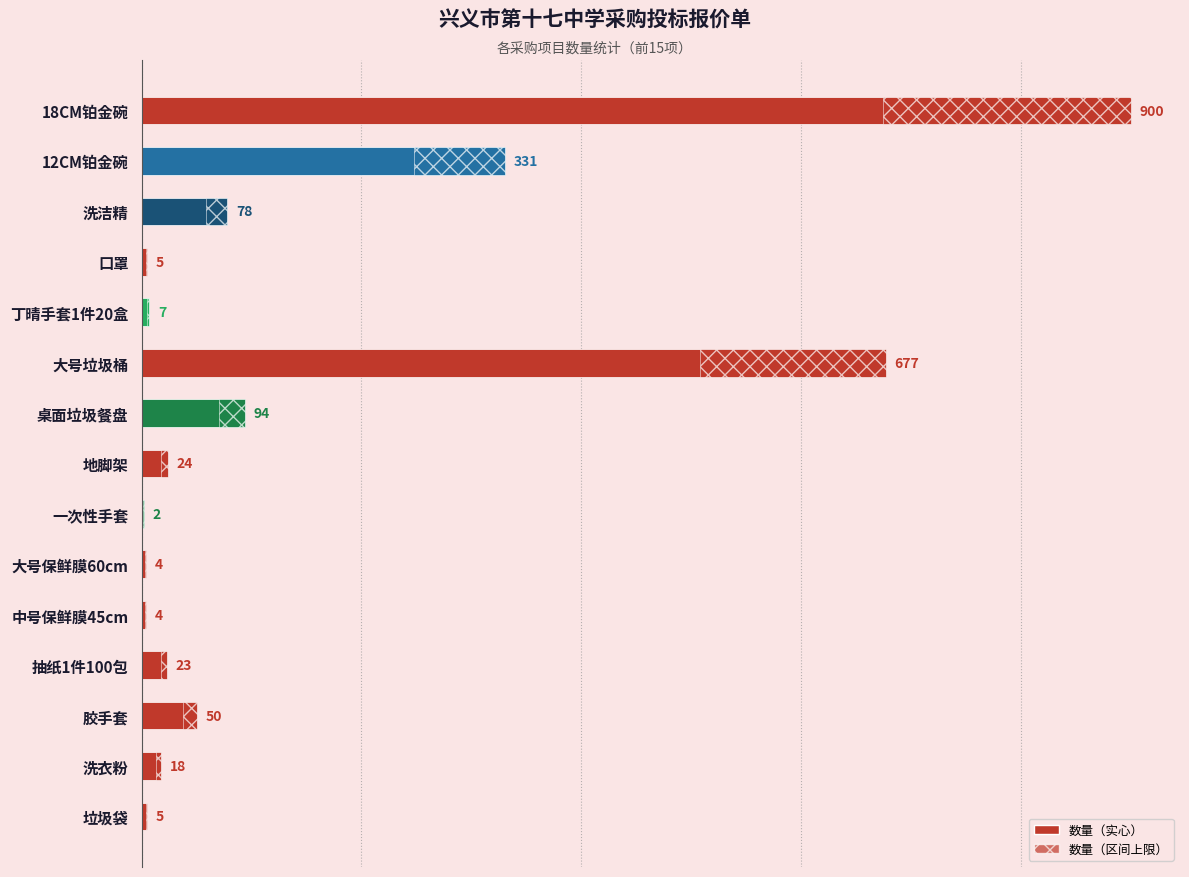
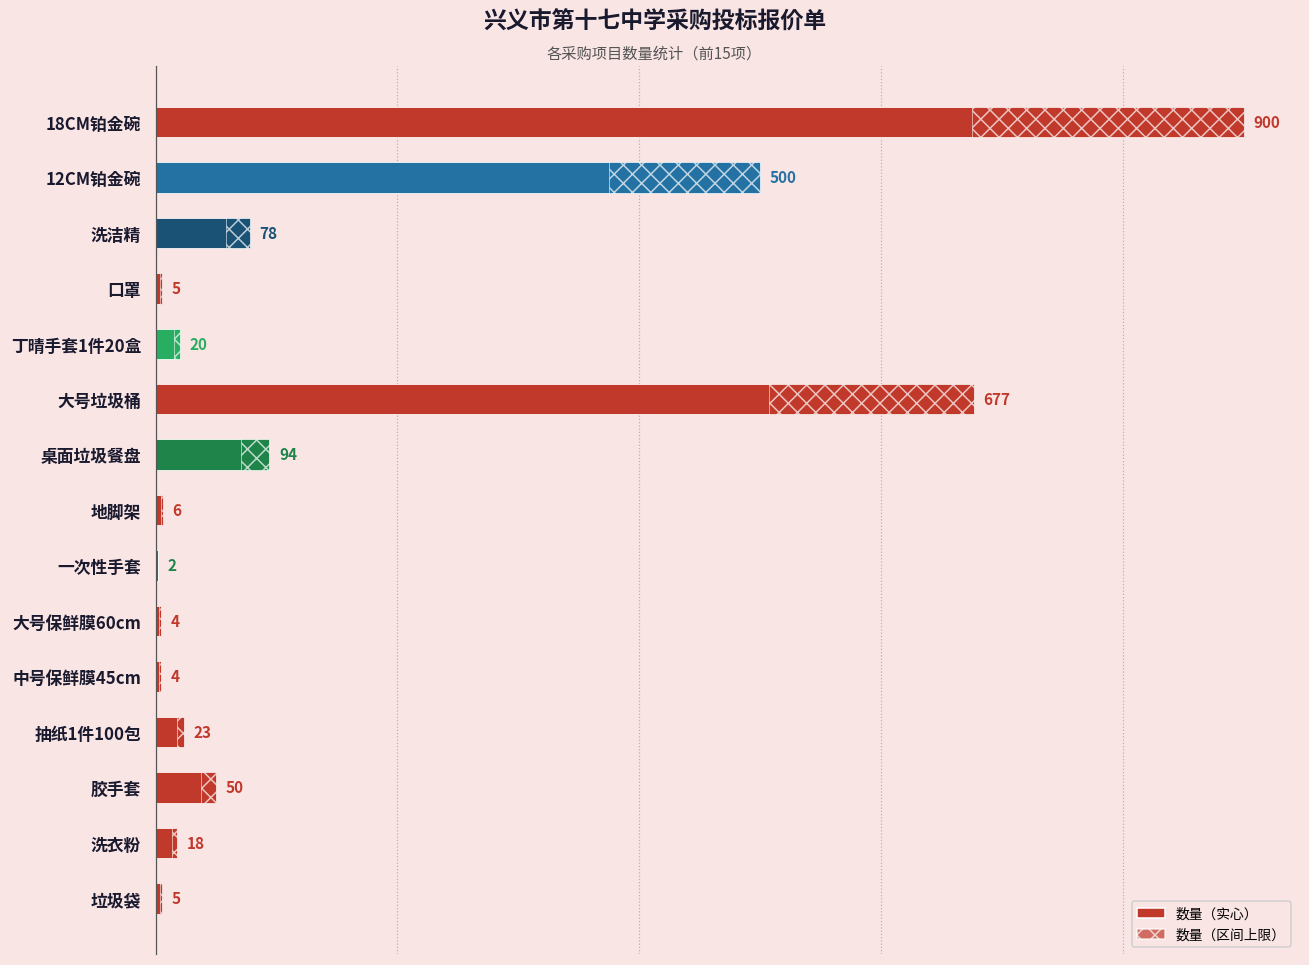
  {
    "18CM铂金碗": 900,
-   "12CM铂金碗": 331,
+   "12CM铂金碗": 500,
    "洗洁精": 78,
    "口罩": 5,
-   "丁晴手套1件20盒": 7,
+   "丁晴手套1件20盒": 20,
    "大号垃圾桶": 677,
    "桌面垃圾餐盘": 94,
-   "地脚架": 24,
+   "地脚架": 6,
    "一次性手套": 2,
    "大号保鲜膜60cm": 4,
    "中号保鲜膜45cm": 4,
    "抽纸1件100包": 23,
    "胶手套": 50,
    "洗衣粉": 18,
    "垃圾袋": 5
  }
